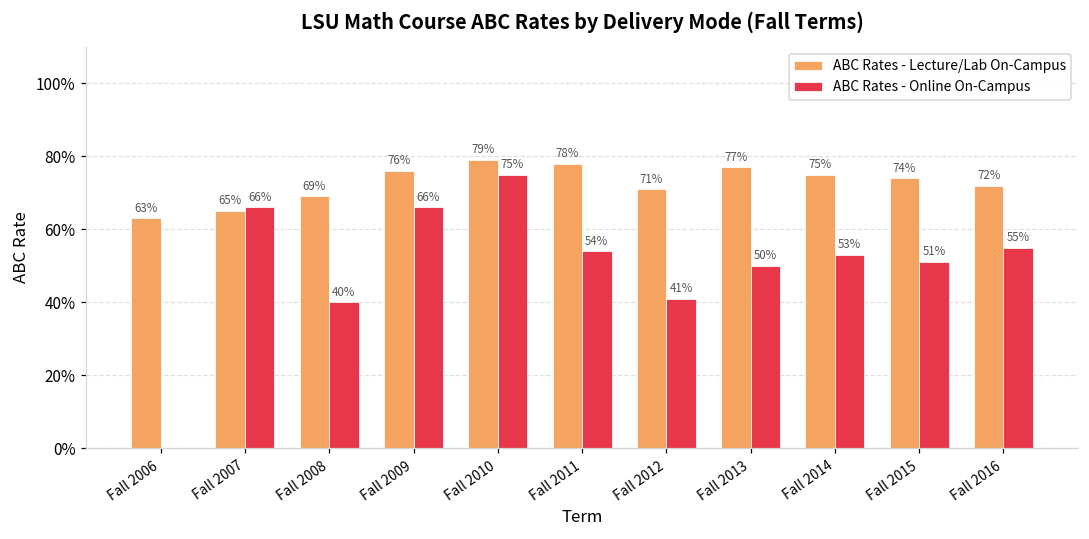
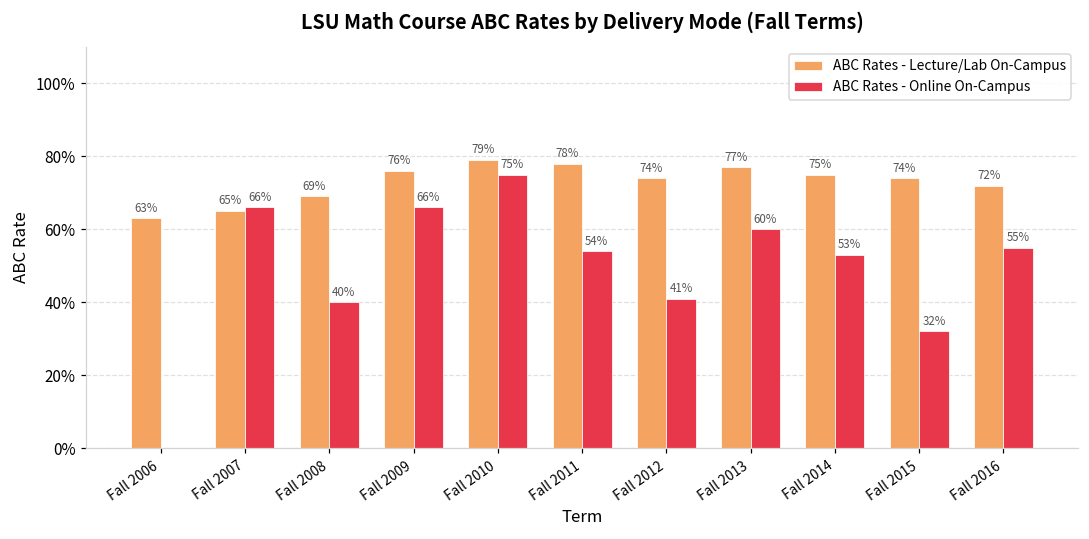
  {
    "ABC Rates - Lecture/Lab On-Campus": {
      "Fall 2006": "63%",
      "Fall 2007": "65%",
      "Fall 2008": "69%",
      "Fall 2009": "76%",
      "Fall 2010": "79%",
      "Fall 2011": "78%",
-     "Fall 2012": "71%",
+     "Fall 2012": "74%",
      "Fall 2013": "77%",
      "Fall 2014": "75%",
      "Fall 2015": "74%",
      "Fall 2016": "72%"
    },
    "ABC Rates - Online On-Campus": {
      "Fall 2007": "66%",
      "Fall 2008": "40%",
      "Fall 2009": "66%",
      "Fall 2010": "75%",
      "Fall 2011": "54%",
      "Fall 2012": "41%",
-     "Fall 2013": "50%",
+     "Fall 2013": "60%",
      "Fall 2014": "53%",
-     "Fall 2015": "51%",
+     "Fall 2015": "32%",
      "Fall 2016": "55%"
    }
  }
